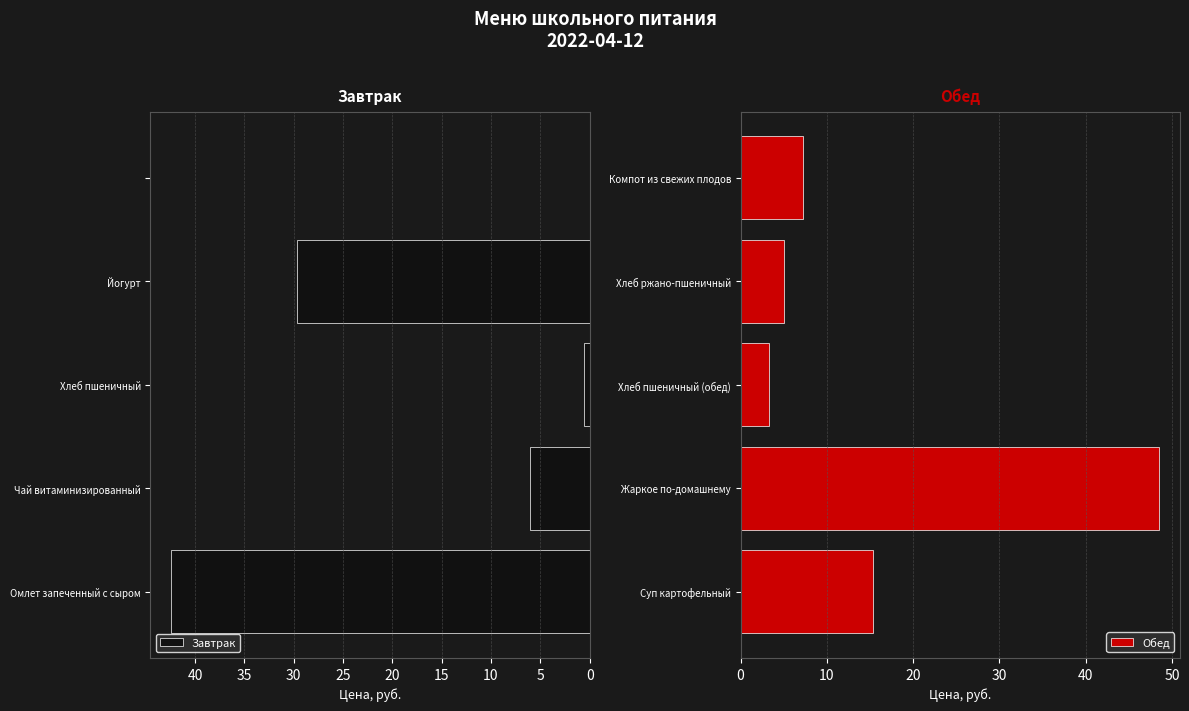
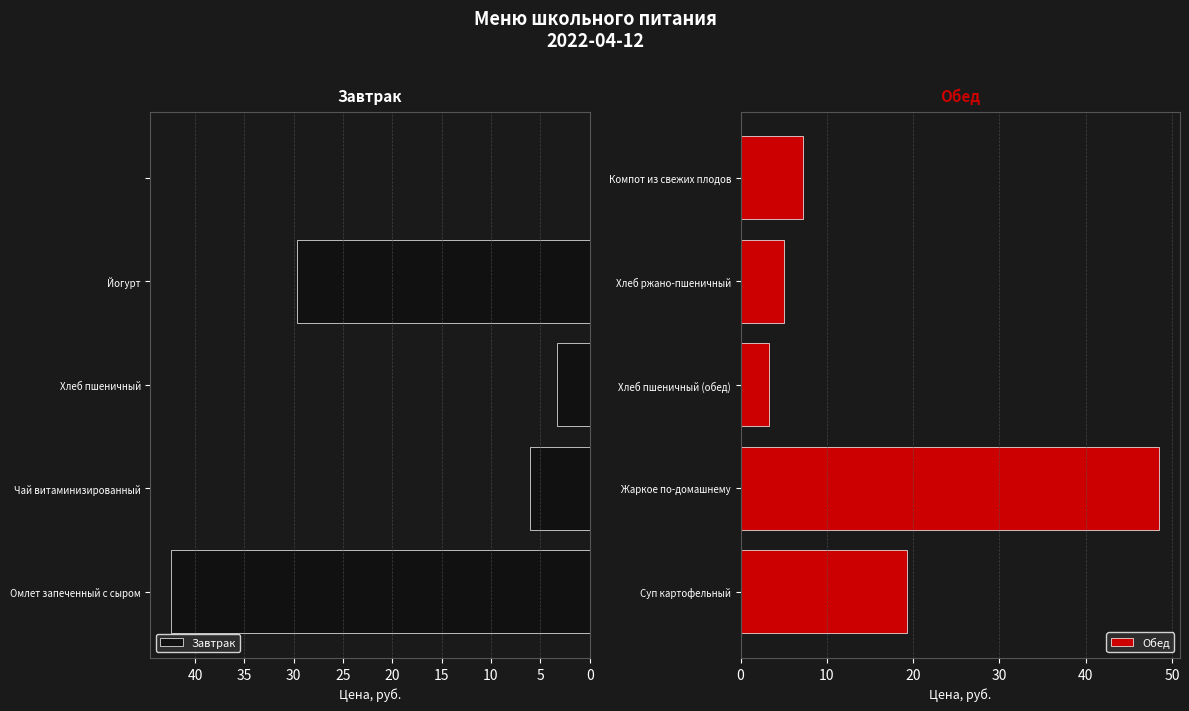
  {
    "Завтрак": {
      "Йогурт": 30,
-     "Хлеб пшеничный": 1,
+     "Хлеб пшеничный": 3,
      "Чай витаминизированный": 6,
      "Омлет запеченный с сыром": 42
    },
    "Обед": {
      "Компот из свежих плодов": 7,
      "Хлеб ржано-пшеничный": 5,
      "Хлеб пшеничный (обед)": 3,
      "Жаркое по-домашнему": 48,
-     "Суп картофельный": 15
+     "Суп картофельный": 19
    }
  }
